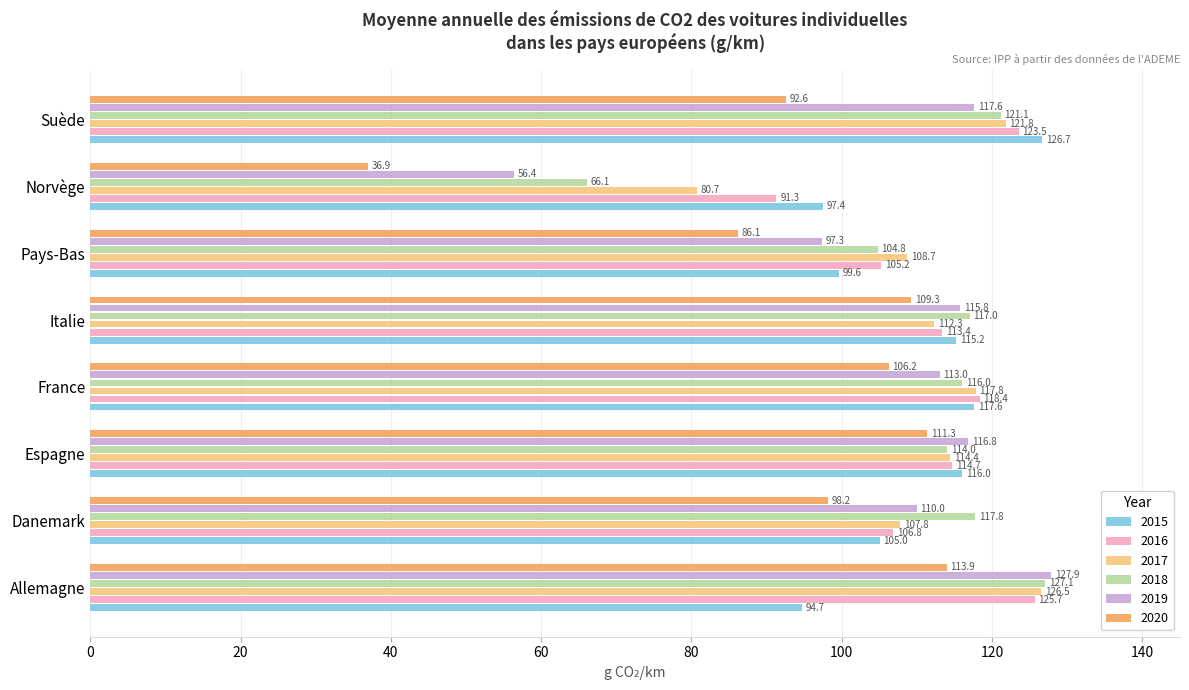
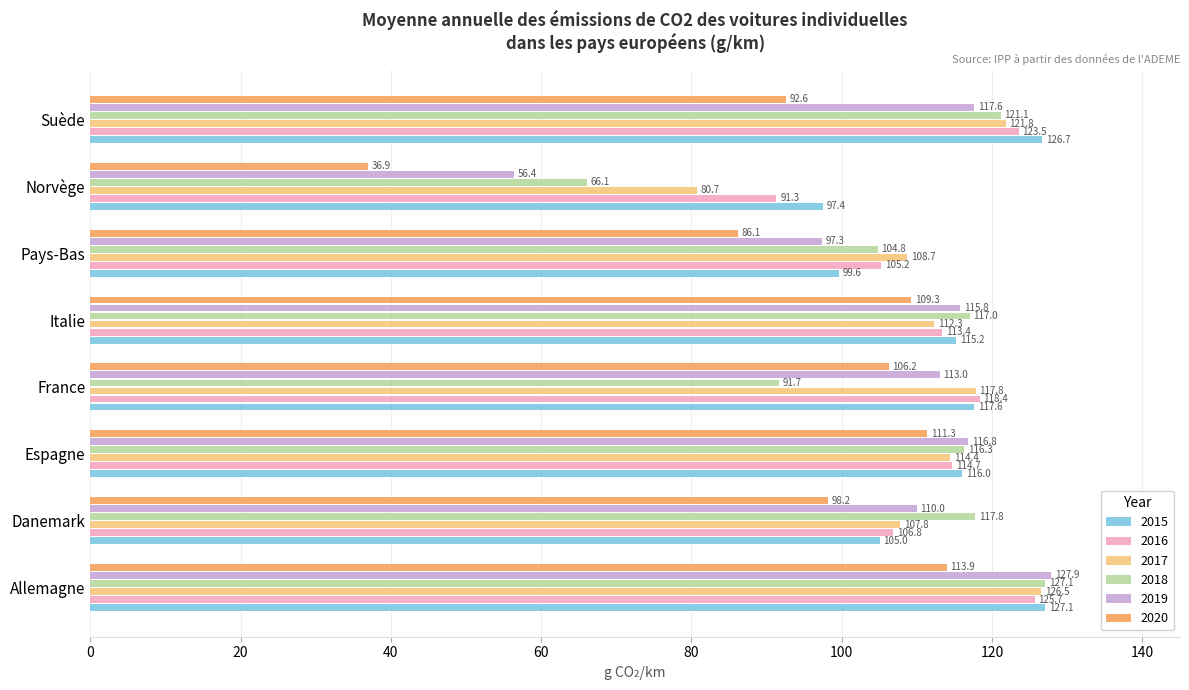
  {
    "2015": {
      "Suède": 126.7,
      "Norvège": 97.4,
      "Pays-Bas": 99.6,
      "Italie": 115.2,
      "Espagne": 116.0,
      "Danemark": 105.0,
-     "Allemagne": 94.7
+     "Allemagne": 127.1
    },
    "2018": {
      "Norvège": 66.1,
      "Pays-Bas": 104.8,
      "Italie": 117.0,
-     "France": 116.0,
-     "Espagne": 114.0,
+     "France": 91.7,
+     "Espagne": 116.3,
      "Danemark": 117.8
    }
  }
